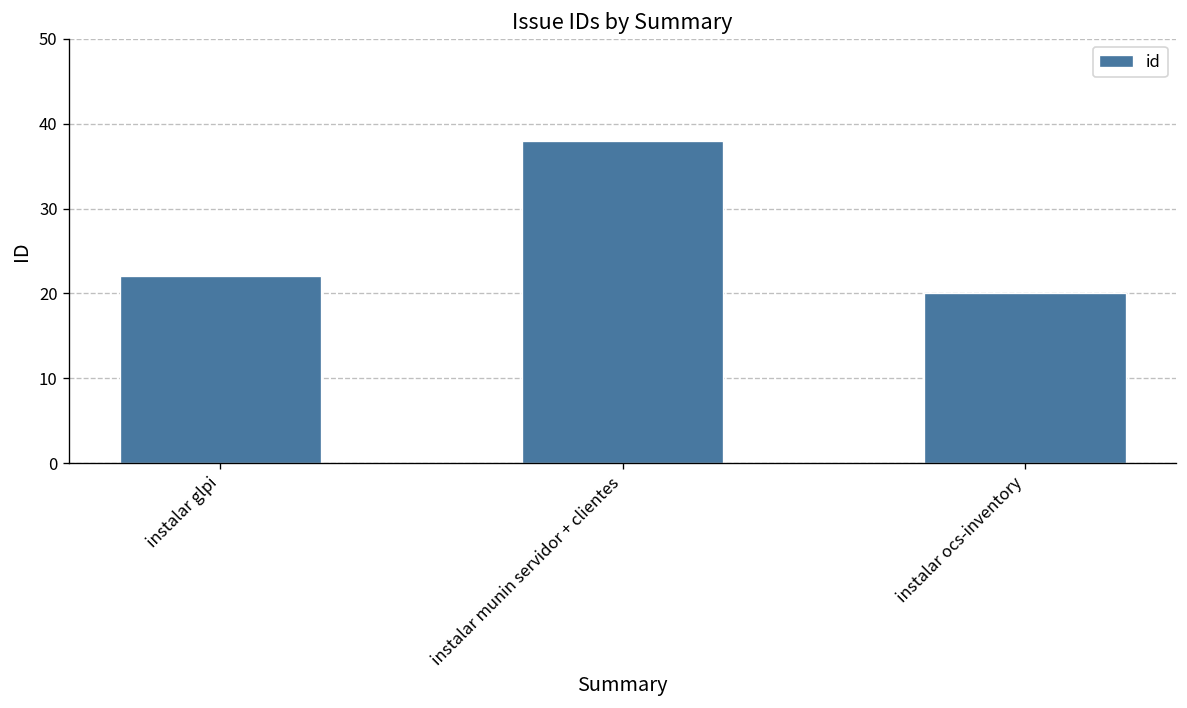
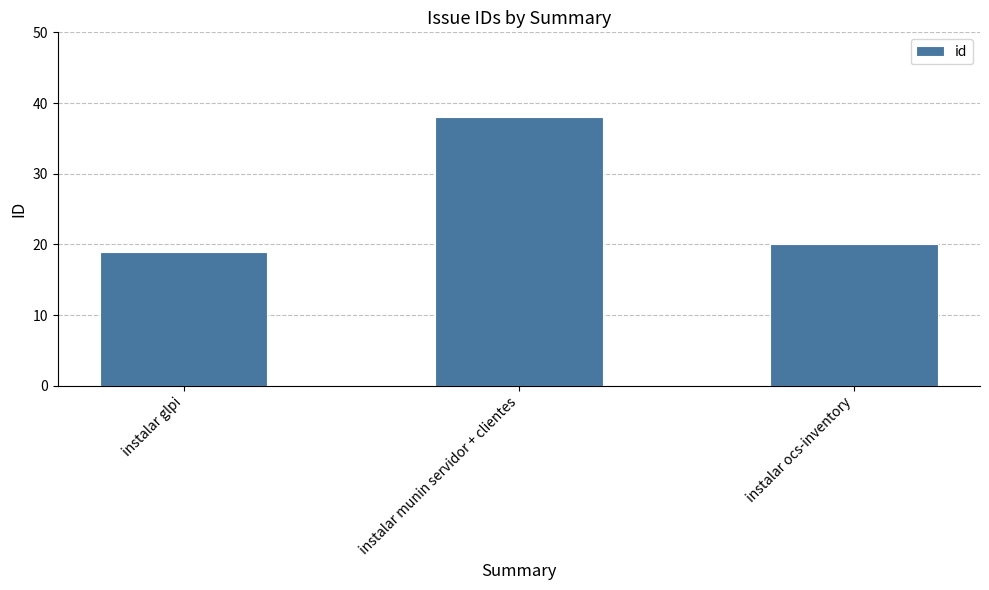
  {
-   "instalar glpi": 22,
+   "instalar glpi": 19,
    "instalar munin servidor + clientes": 38,
    "instalar ocs-inventory": 20
  }
